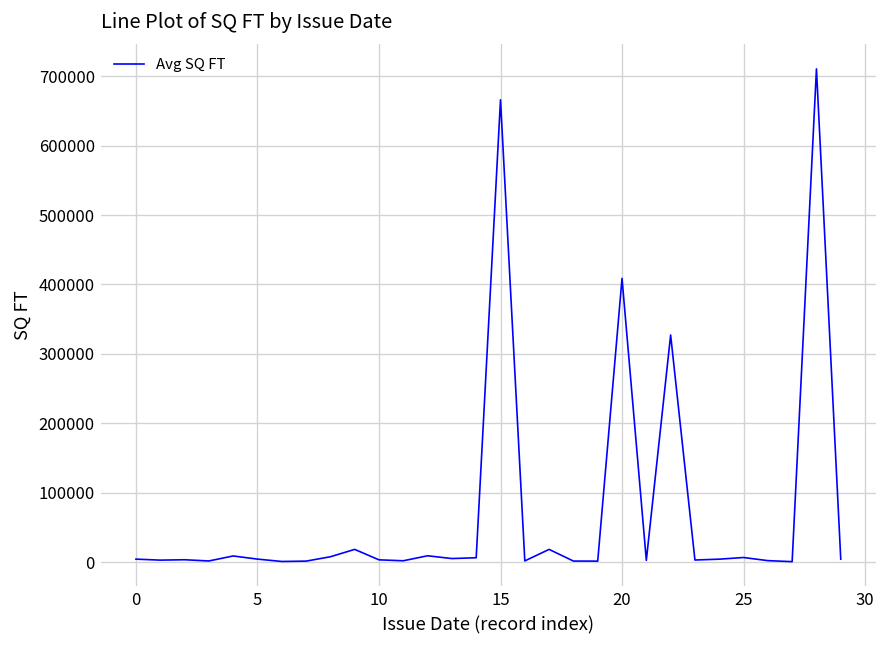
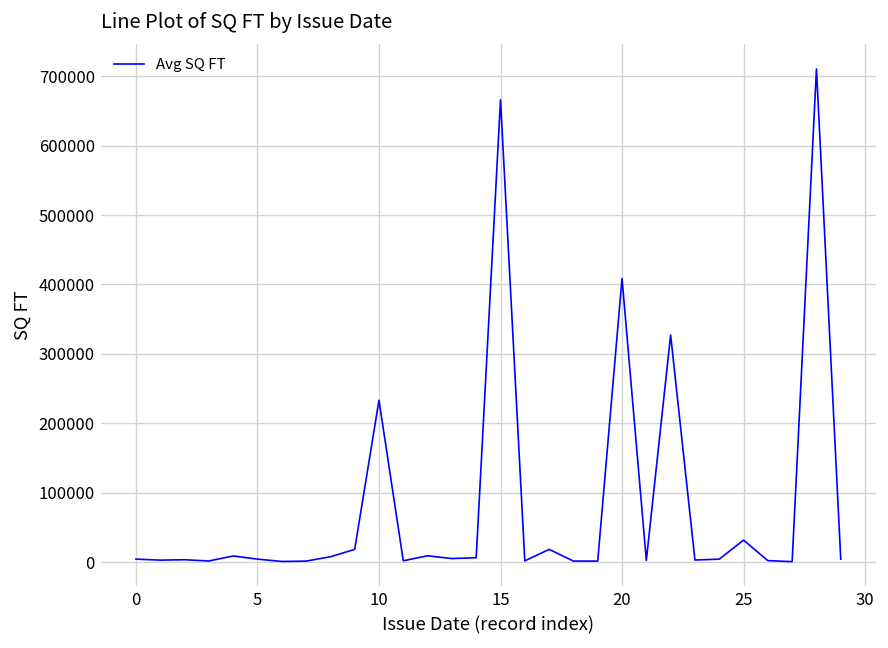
  {
    "0": 0,
    "5": 0,
-   "10": 0,
+   "10": 230000,
    "15": 670000,
    "20": 410000,
-   "25": 10000
+   "25": 30000
  }
